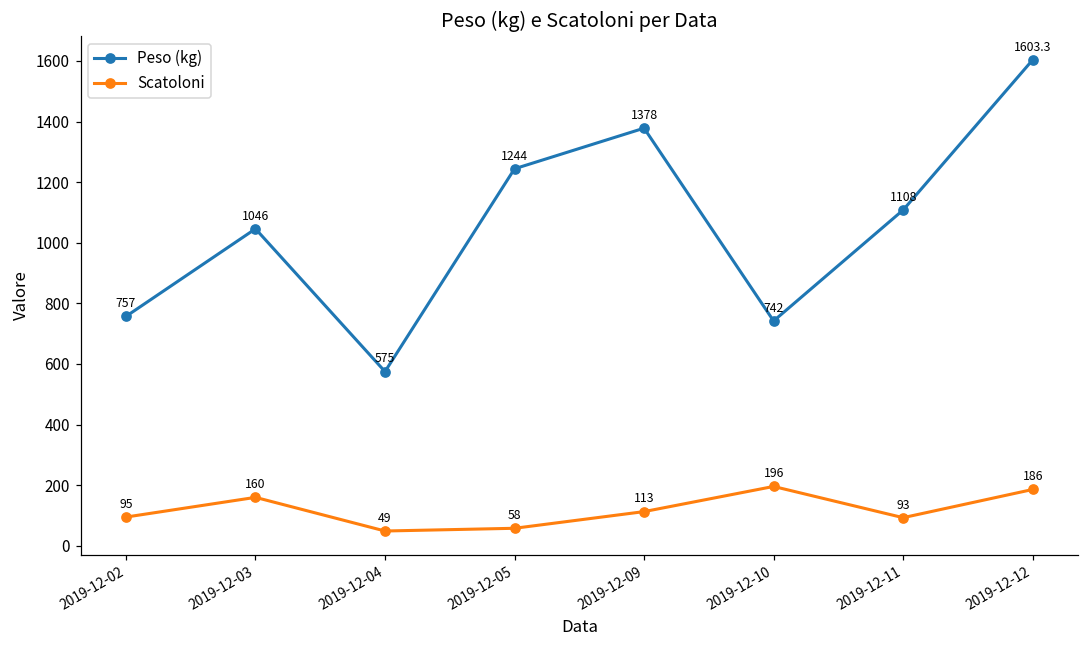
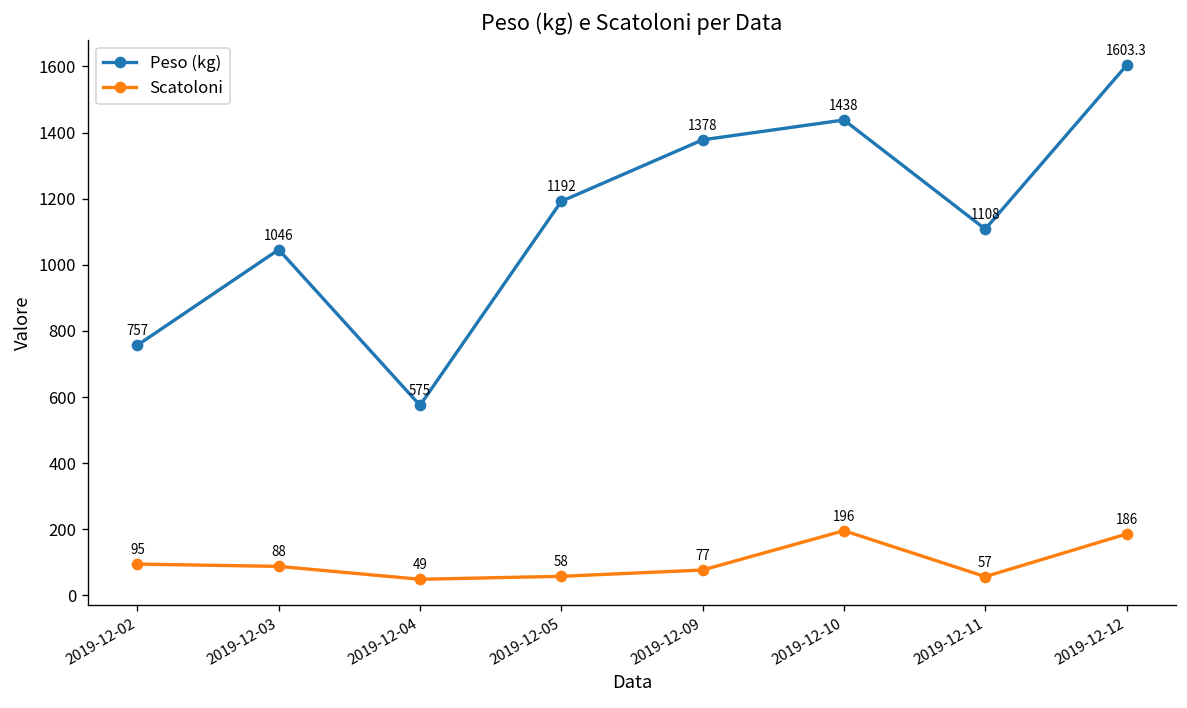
  {
    "Peso (kg)": {
      "2019-12-02": 757,
      "2019-12-03": 1046,
      "2019-12-04": 575,
-     "2019-12-05": 1244,
+     "2019-12-05": 1192,
      "2019-12-09": 1378,
-     "2019-12-10": 742,
+     "2019-12-10": 1438,
      "2019-12-11": 1108,
      "2019-12-12": 1603.3
    },
    "Scatoloni": {
      "2019-12-02": 95,
-     "2019-12-03": 160,
+     "2019-12-03": 88,
      "2019-12-04": 49,
      "2019-12-05": 58,
-     "2019-12-09": 113,
+     "2019-12-09": 77,
      "2019-12-10": 196,
-     "2019-12-11": 93,
+     "2019-12-11": 57,
      "2019-12-12": 186
    }
  }
